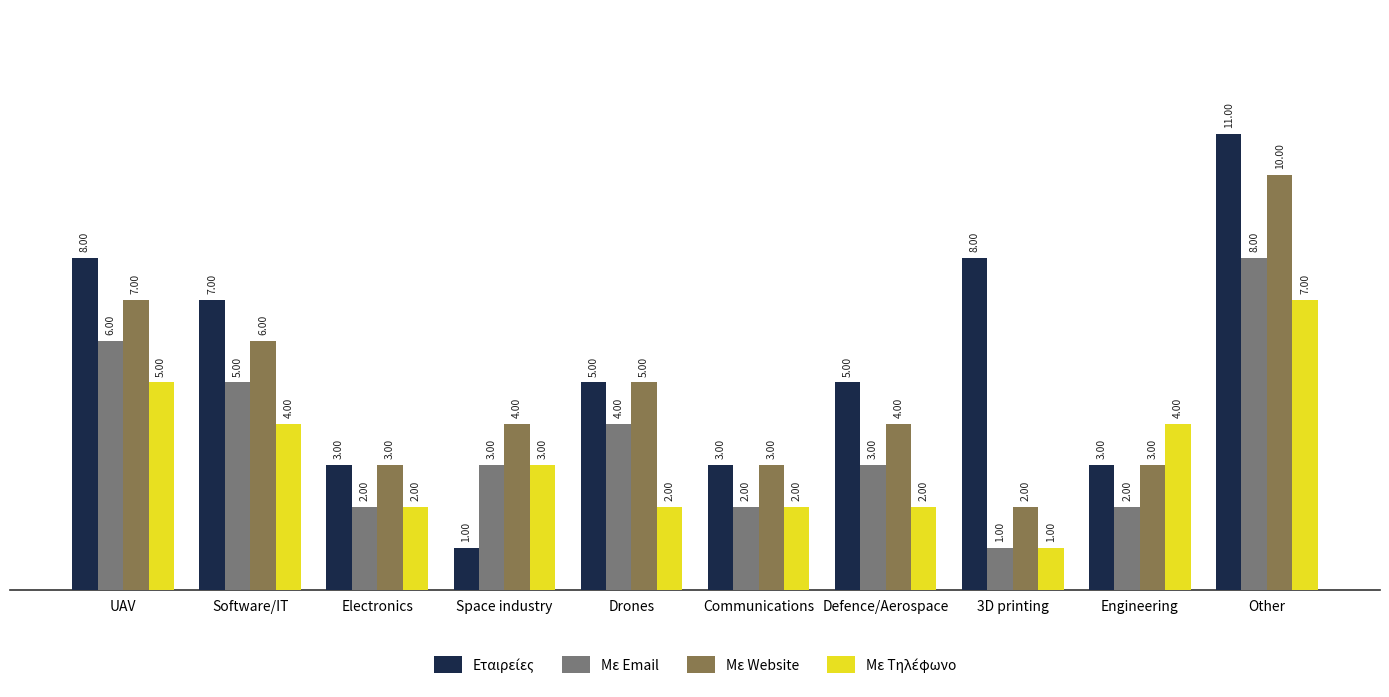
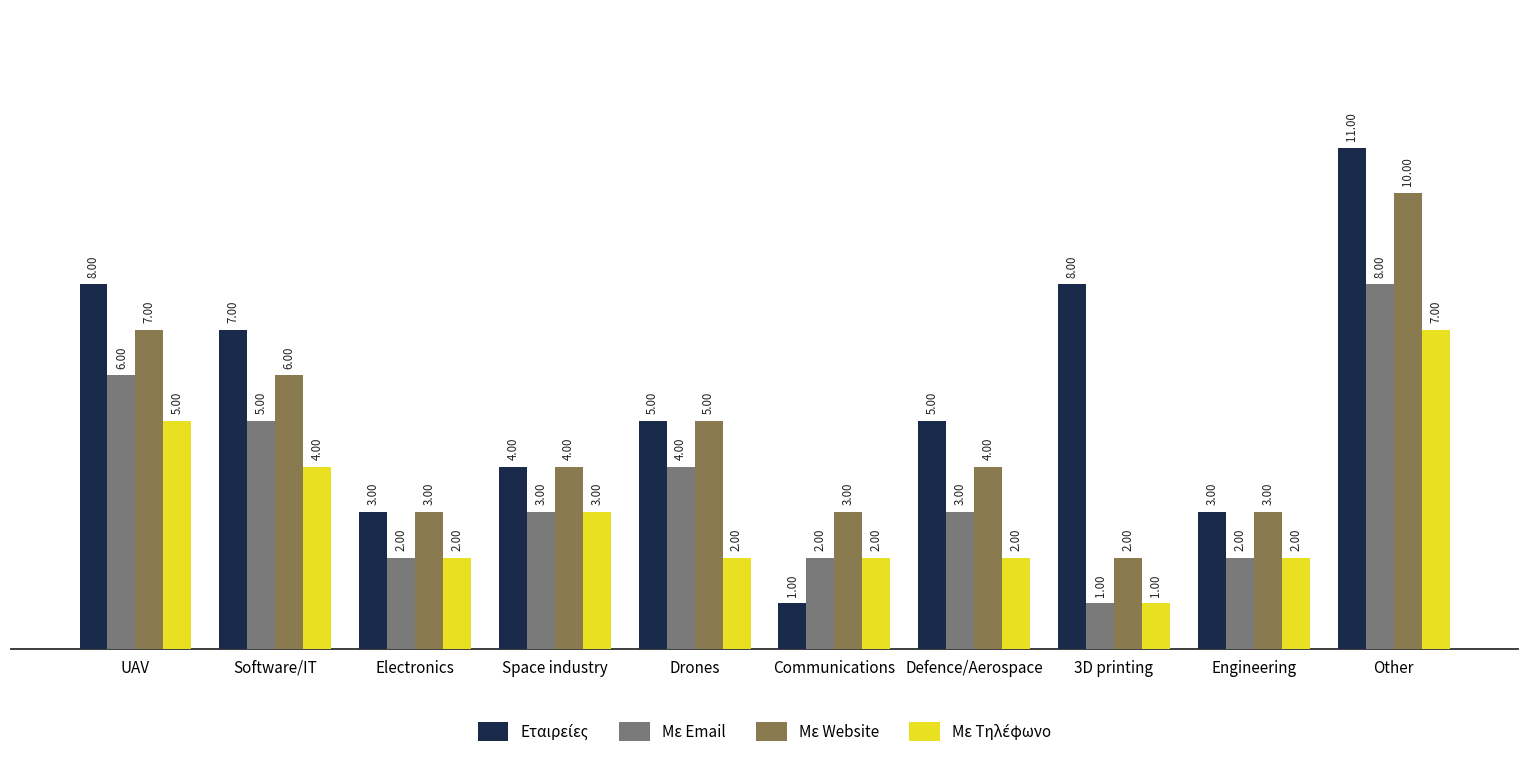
  {
    "Εταιρείες": {
      "UAV": 8.00,
      "Software/IT": 7.00,
      "Electronics": 3.00,
-     "Space industry": 1.00,
+     "Space industry": 4.00,
      "Drones": 5.00,
-     "Communications": 3.00,
+     "Communications": 1.00,
      "Defence/Aerospace": 5.00,
      "3D printing": 8.00,
      "Engineering": 3.00,
      "Other": 11.00
    },
    "Με Τηλέφωνο": {
      "UAV": 5.00,
      "Software/IT": 4.00,
      "Electronics": 2.00,
      "Space industry": 3.00,
      "Drones": 2.00,
      "Communications": 2.00,
      "Defence/Aerospace": 2.00,
      "3D printing": 1.00,
-     "Engineering": 4.00,
+     "Engineering": 2.00,
      "Other": 7.00
    }
  }
